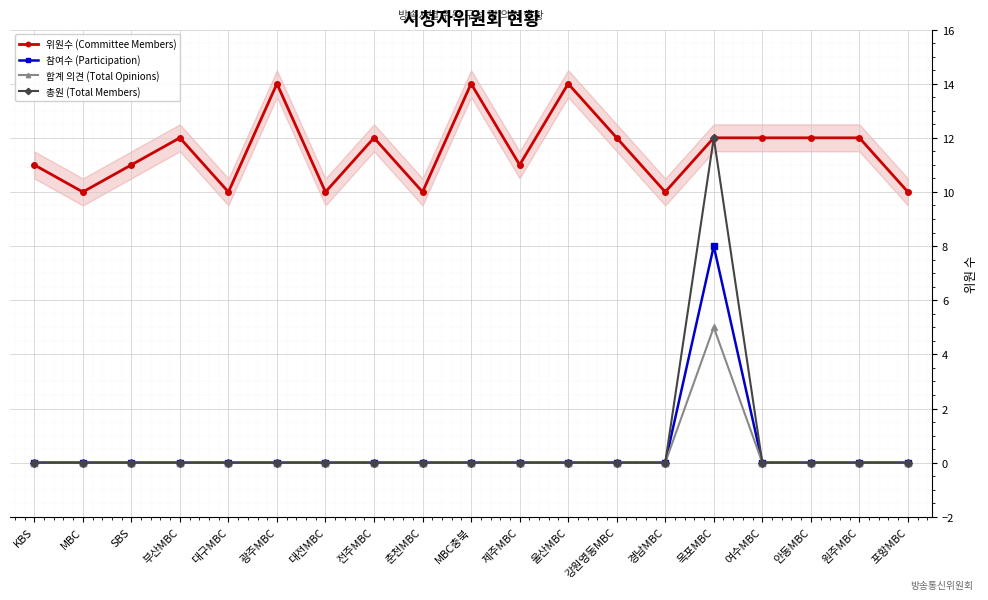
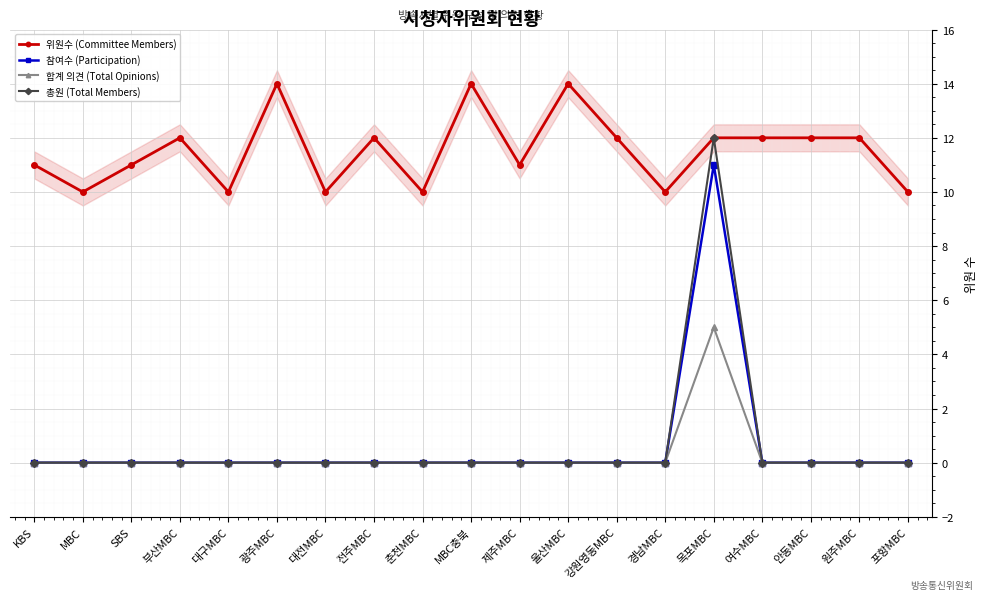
  {
    "참여수 (Participation)": {
-     "목포MBC": 8
+     "목포MBC": 11
    },
    "합계 의견 (Total Opinions)": {
      "목포MBC": 5
    }
  }
